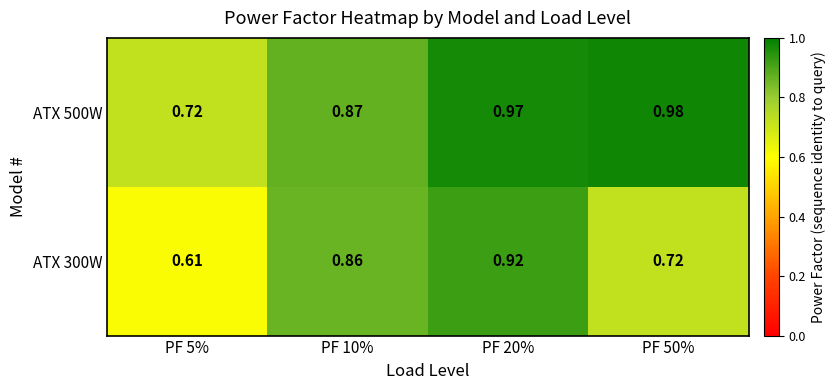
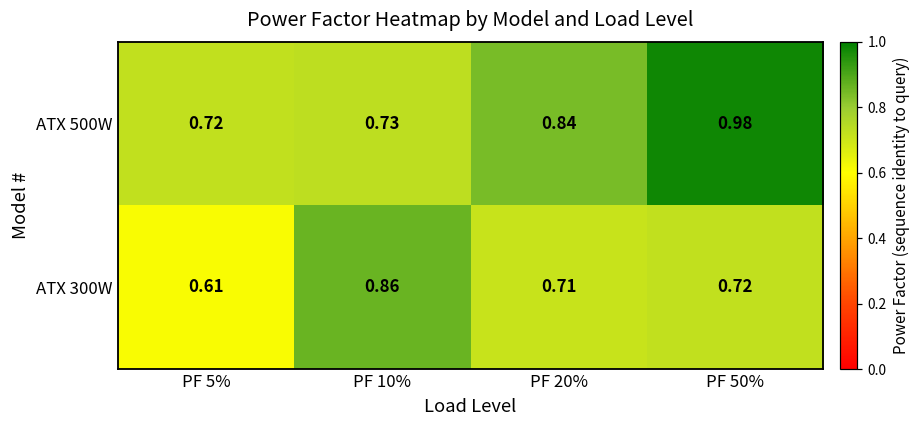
  {
    "ATX 500W": {
      "PF 5%": 0.72,
-     "PF 10%": 0.87,
-     "PF 20%": 0.97,
+     "PF 10%": 0.73,
+     "PF 20%": 0.84,
      "PF 50%": 0.98
    },
    "ATX 300W": {
      "PF 5%": 0.61,
      "PF 10%": 0.86,
-     "PF 20%": 0.92,
+     "PF 20%": 0.71,
      "PF 50%": 0.72
    }
  }
